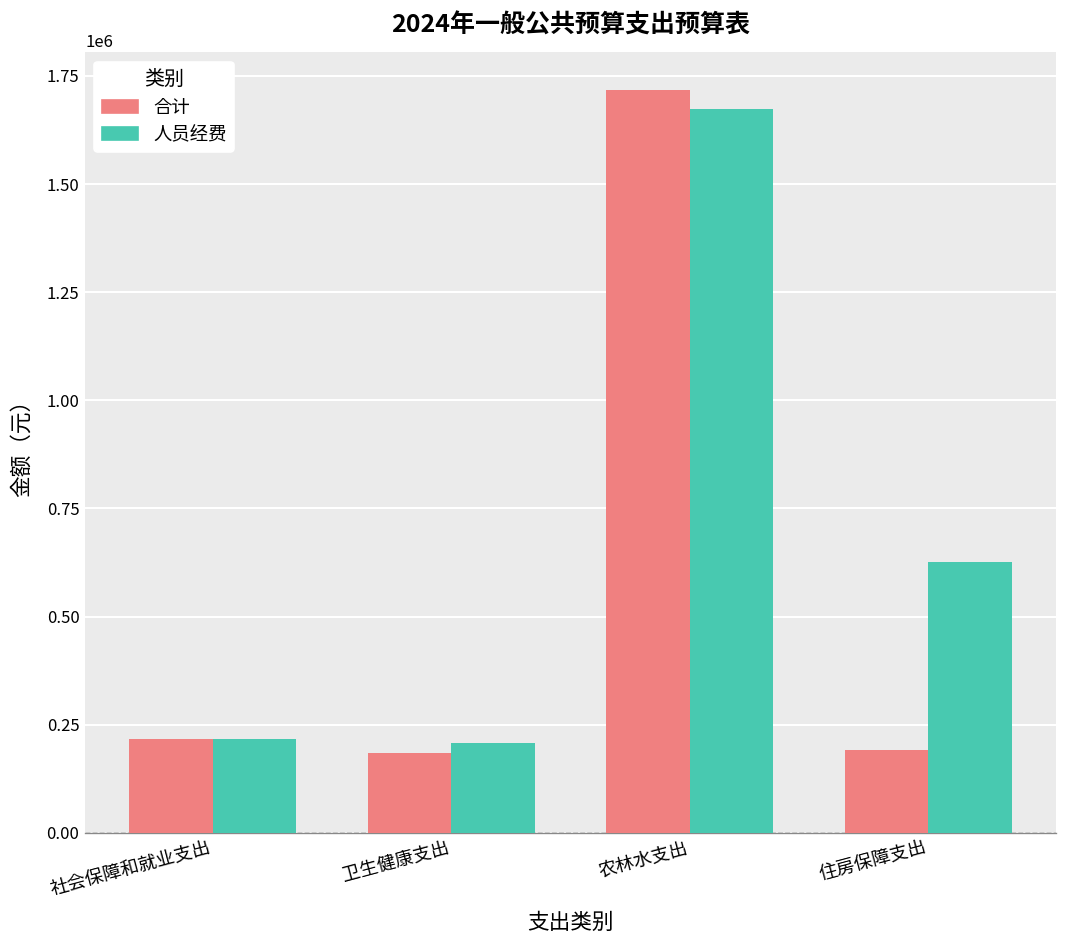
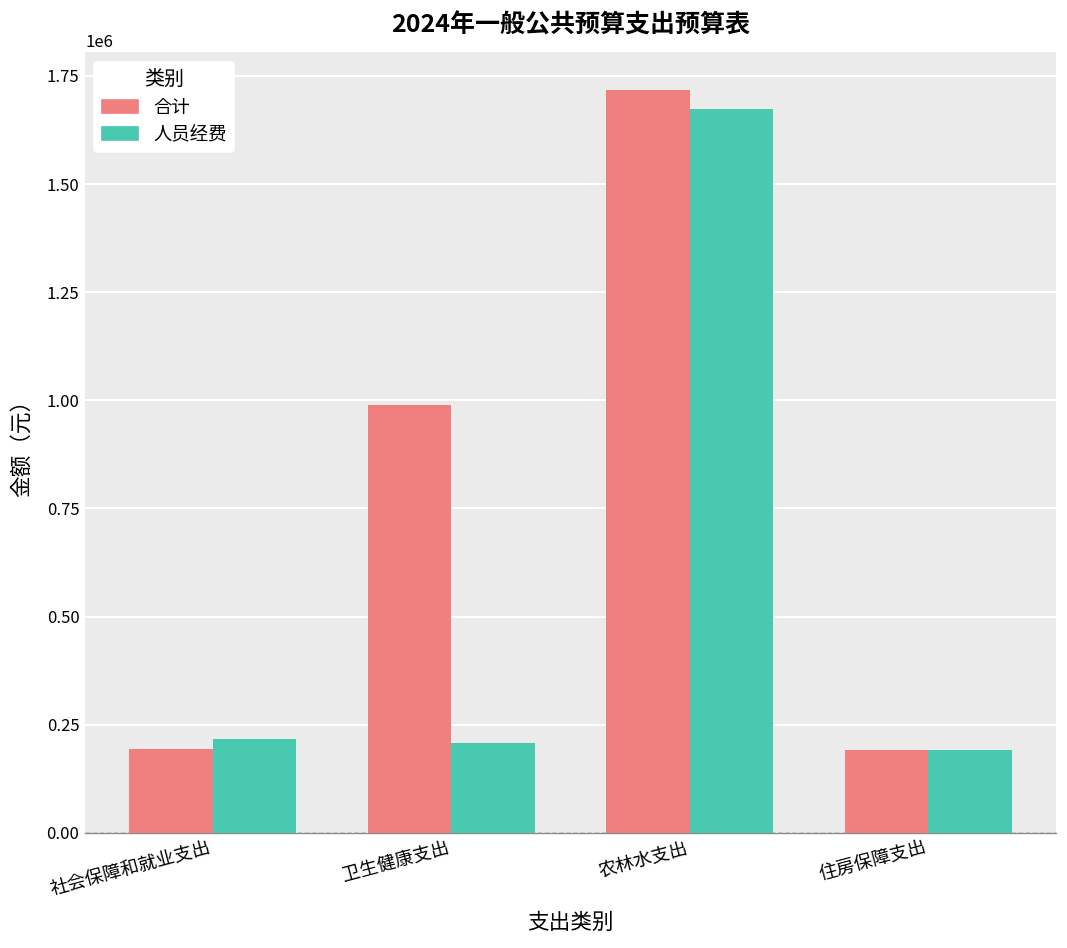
  {
    "合计": {
-     "社会保障和就业支出": 220000,
-     "卫生健康支出": 180000,
+     "社会保障和就业支出": 190000,
+     "卫生健康支出": 990000,
      "农林水支出": 1720000,
      "住房保障支出": 190000
    },
    "人员经费": {
      "社会保障和就业支出": 220000,
      "卫生健康支出": 210000,
      "农林水支出": 1670000,
-     "住房保障支出": 630000
+     "住房保障支出": 190000
    }
  }
